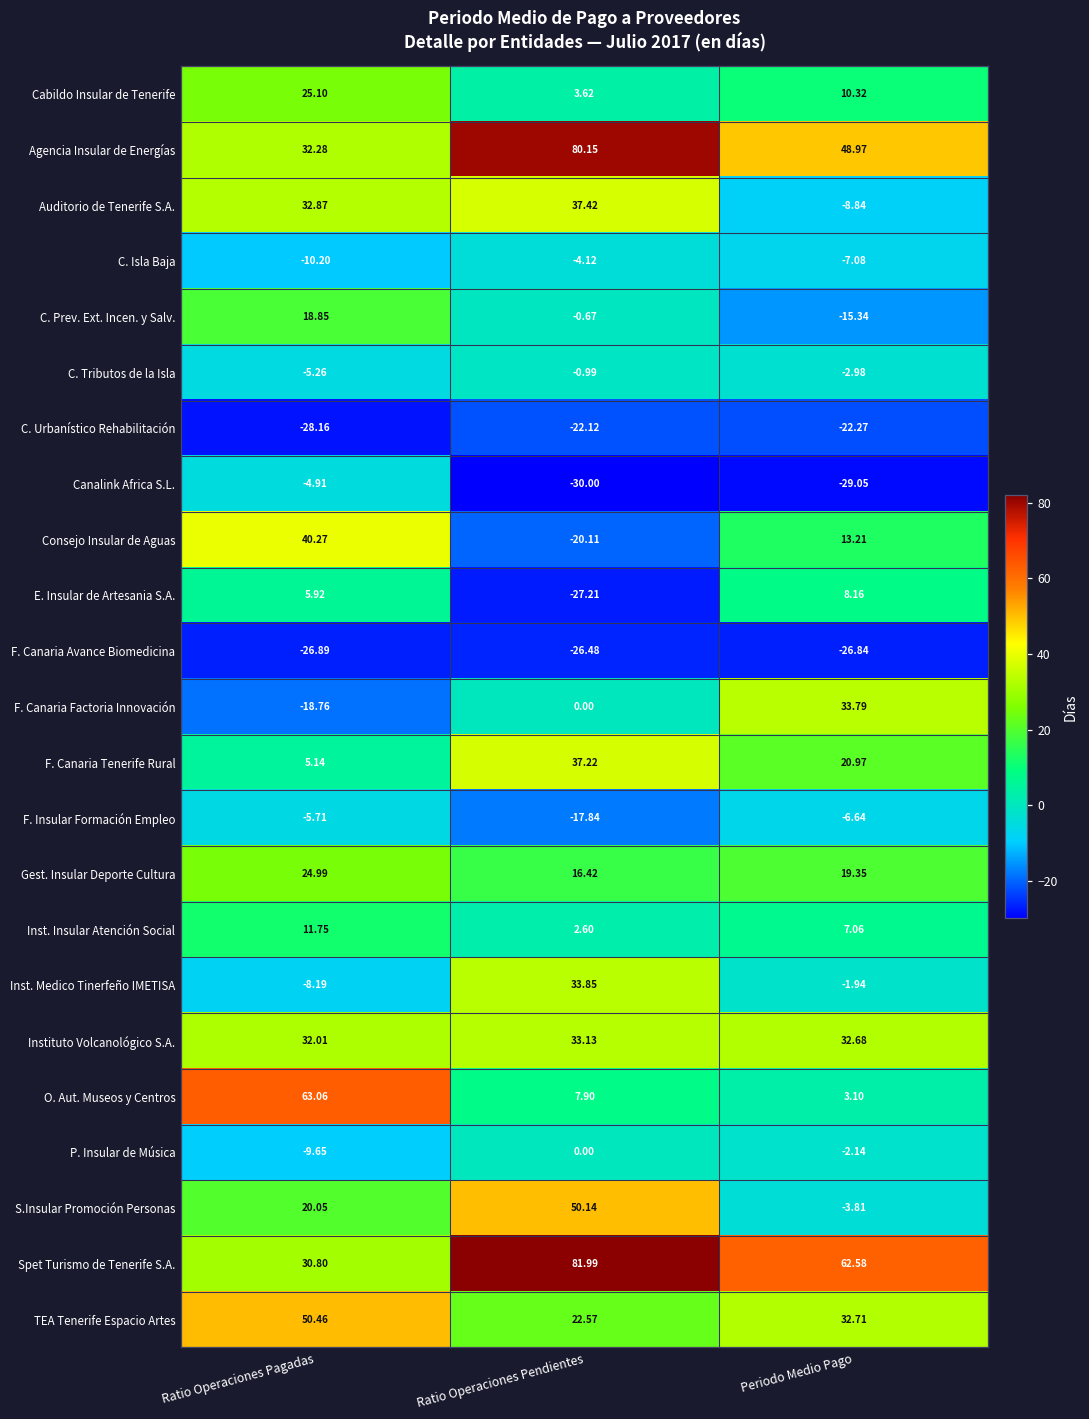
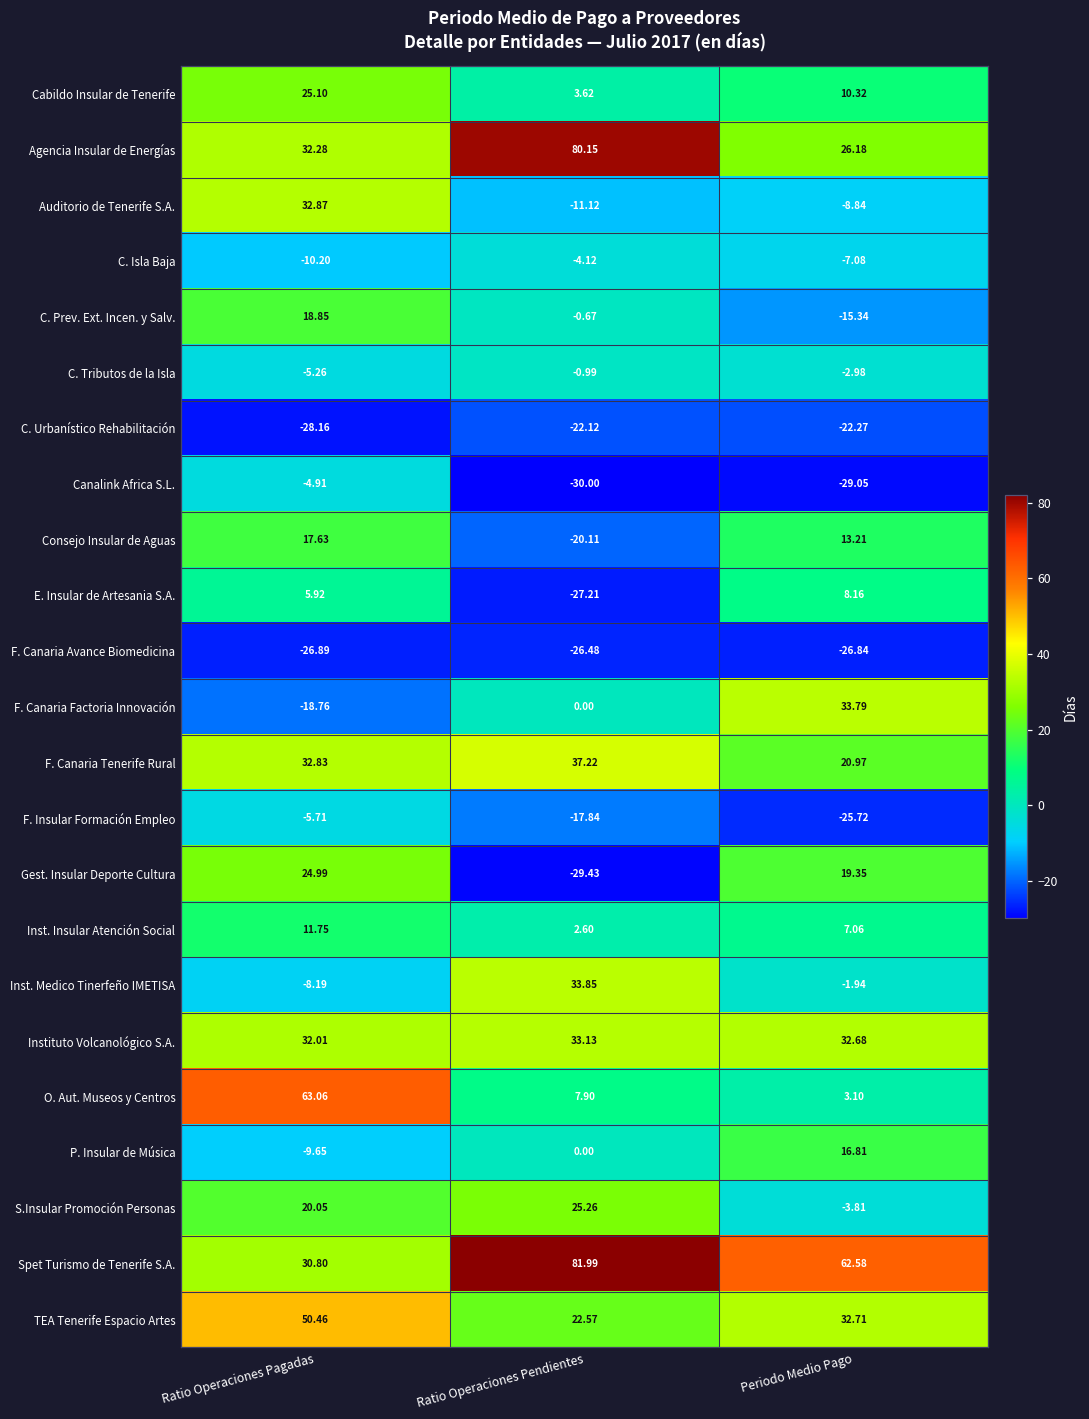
  {
    "Cabildo Insular de Tenerife": {
      "Ratio Operaciones Pagadas": 25.10,
      "Ratio Operaciones Pendientes": 3.62,
      "Periodo Medio Pago": 10.32
    },
    "Agencia Insular de Energías": {
      "Ratio Operaciones Pagadas": 32.28,
      "Ratio Operaciones Pendientes": 80.15,
-     "Periodo Medio Pago": 48.97
+     "Periodo Medio Pago": 26.18
    },
    "Auditorio de Tenerife S.A.": {
      "Ratio Operaciones Pagadas": 32.87,
-     "Ratio Operaciones Pendientes": 37.42,
+     "Ratio Operaciones Pendientes": -11.12,
      "Periodo Medio Pago": -8.84
    },
    "C. Isla Baja": {
      "Ratio Operaciones Pagadas": -10.20,
      "Ratio Operaciones Pendientes": -4.12,
      "Periodo Medio Pago": -7.08
    },
    "C. Prev. Ext. Incen. y Salv.": {
      "Ratio Operaciones Pagadas": 18.85,
      "Ratio Operaciones Pendientes": -0.67,
      "Periodo Medio Pago": -15.34
    },
    "C. Tributos de la Isla": {
      "Ratio Operaciones Pagadas": -5.26,
      "Ratio Operaciones Pendientes": -0.99,
      "Periodo Medio Pago": -2.98
    },
    "C. Urbanístico Rehabilitación": {
      "Ratio Operaciones Pagadas": -28.16,
      "Ratio Operaciones Pendientes": -22.12,
      "Periodo Medio Pago": -22.27
    },
    "Canalink Africa S.L.": {
      "Ratio Operaciones Pagadas": -4.91,
      "Ratio Operaciones Pendientes": -30.00,
      "Periodo Medio Pago": -29.05
    },
    "Consejo Insular de Aguas": {
-     "Ratio Operaciones Pagadas": 40.27,
+     "Ratio Operaciones Pagadas": 17.63,
      "Ratio Operaciones Pendientes": -20.11,
      "Periodo Medio Pago": 13.21
    },
    "E. Insular de Artesania S.A.": {
      "Ratio Operaciones Pagadas": 5.92,
      "Ratio Operaciones Pendientes": -27.21,
      "Periodo Medio Pago": 8.16
    },
    "F. Canaria Avance Biomedicina": {
      "Ratio Operaciones Pagadas": -26.89,
      "Ratio Operaciones Pendientes": -26.48,
      "Periodo Medio Pago": -26.84
    },
    "F. Canaria Factoria Innovación": {
      "Ratio Operaciones Pagadas": -18.76,
      "Ratio Operaciones Pendientes": 0.00,
      "Periodo Medio Pago": 33.79
    },
    "F. Canaria Tenerife Rural": {
-     "Ratio Operaciones Pagadas": 5.14,
+     "Ratio Operaciones Pagadas": 32.83,
      "Ratio Operaciones Pendientes": 37.22,
      "Periodo Medio Pago": 20.97
    },
    "F. Insular Formación Empleo": {
      "Ratio Operaciones Pagadas": -5.71,
      "Ratio Operaciones Pendientes": -17.84,
-     "Periodo Medio Pago": -6.64
+     "Periodo Medio Pago": -25.72
    },
    "Gest. Insular Deporte Cultura": {
      "Ratio Operaciones Pagadas": 24.99,
-     "Ratio Operaciones Pendientes": 16.42,
+     "Ratio Operaciones Pendientes": -29.43,
      "Periodo Medio Pago": 19.35
    },
    "Inst. Insular Atención Social": {
      "Ratio Operaciones Pagadas": 11.75,
      "Ratio Operaciones Pendientes": 2.60,
      "Periodo Medio Pago": 7.06
    },
    "Inst. Medico Tinerfeño IMETISA": {
      "Ratio Operaciones Pagadas": -8.19,
      "Ratio Operaciones Pendientes": 33.85,
      "Periodo Medio Pago": -1.94
    },
    "Instituto Volcanológico S.A.": {
      "Ratio Operaciones Pagadas": 32.01,
      "Ratio Operaciones Pendientes": 33.13,
      "Periodo Medio Pago": 32.68
    },
    "O. Aut. Museos y Centros": {
      "Ratio Operaciones Pagadas": 63.06,
      "Ratio Operaciones Pendientes": 7.90,
      "Periodo Medio Pago": 3.10
    },
    "P. Insular de Música": {
      "Ratio Operaciones Pagadas": -9.65,
      "Ratio Operaciones Pendientes": 0.00,
-     "Periodo Medio Pago": -2.14
+     "Periodo Medio Pago": 16.81
    },
    "S.Insular Promoción Personas": {
      "Ratio Operaciones Pagadas": 20.05,
-     "Ratio Operaciones Pendientes": 50.14,
+     "Ratio Operaciones Pendientes": 25.26,
      "Periodo Medio Pago": -3.81
    },
    "Spet Turismo de Tenerife S.A.": {
      "Ratio Operaciones Pagadas": 30.80,
      "Ratio Operaciones Pendientes": 81.99,
      "Periodo Medio Pago": 62.58
    },
    "TEA Tenerife Espacio Artes": {
      "Ratio Operaciones Pagadas": 50.46,
      "Ratio Operaciones Pendientes": 22.57,
      "Periodo Medio Pago": 32.71
    }
  }
